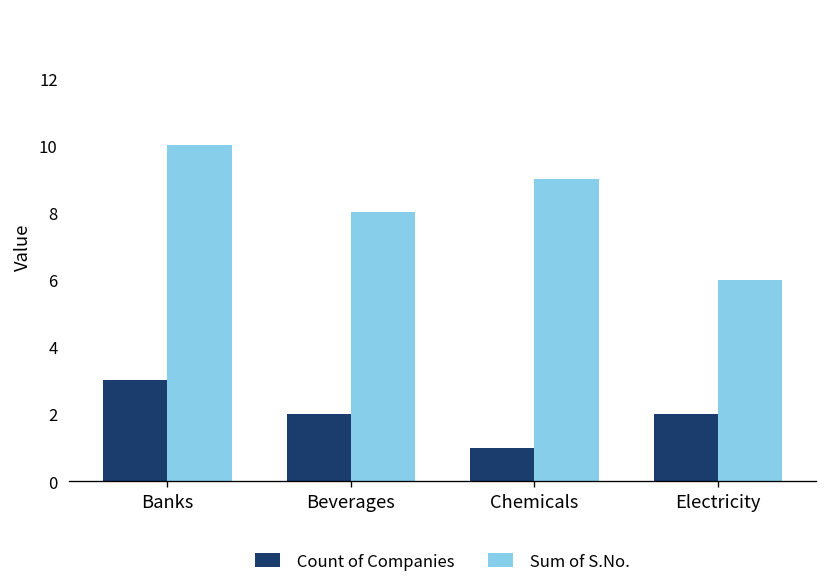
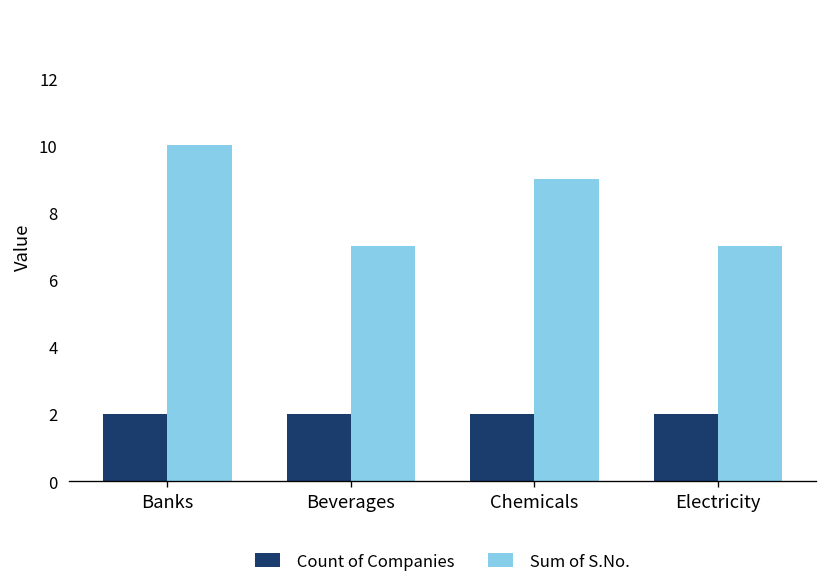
  {
    "Count of Companies": {
-     "Banks": 3,
+     "Banks": 2,
      "Beverages": 2,
-     "Chemicals": 1,
+     "Chemicals": 2,
      "Electricity": 2
    },
    "Sum of S.No.": {
      "Banks": 10,
-     "Beverages": 8,
+     "Beverages": 7,
      "Chemicals": 9,
-     "Electricity": 6
+     "Electricity": 7
    }
  }
